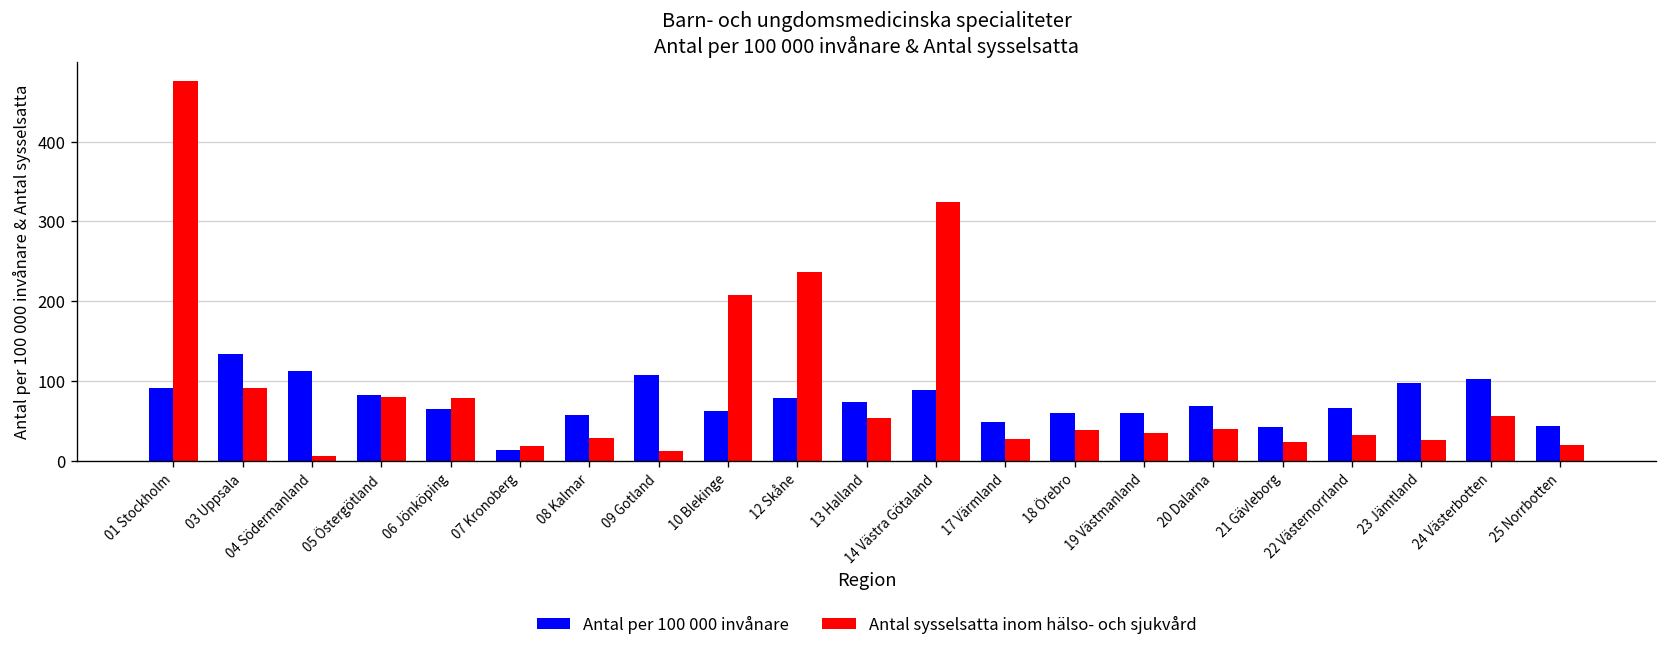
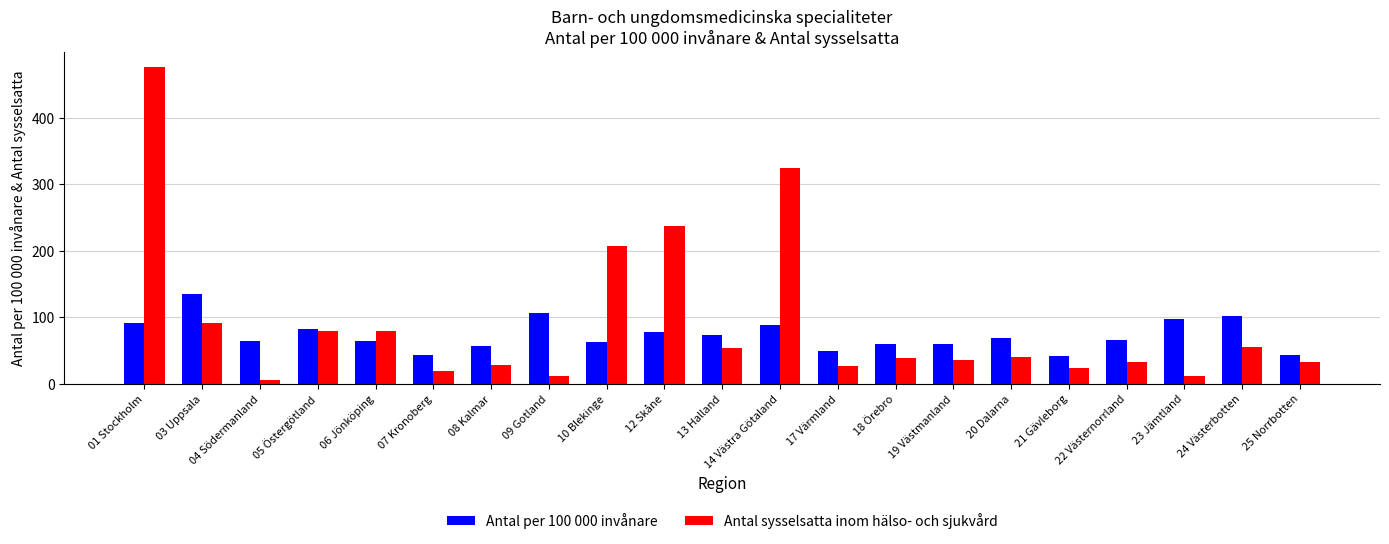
  {
    "Antal per 100 000 invånare": {
      "01 Stockholm": 90,
      "03 Uppsala": 130,
-     "04 Södermanland": 110,
+     "04 Södermanland": 60,
      "05 Östergötland": 80,
      "06 Jönköping": 60,
-     "07 Kronoberg": 10,
+     "07 Kronoberg": 40,
      "08 Kalmar": 60,
      "09 Gotland": 110,
      "10 Blekinge": 60,
      "12 Skåne": 80,
      "13 Halland": 70,
      "14 Västra Götaland": 90,
      "17 Värmland": 50,
      "18 Örebro": 60,
      "19 Västmanland": 60,
      "20 Dalarna": 70,
      "21 Gävleborg": 40,
      "22 Västernorrland": 70,
      "23 Jämtland": 100,
      "24 Västerbotten": 100,
      "25 Norrbotten": 40
    },
    "Antal sysselsatta inom hälso- och sjukvård": {
      "01 Stockholm": 480,
      "03 Uppsala": 90,
      "04 Södermanland": 10,
      "05 Östergötland": 80,
      "06 Jönköping": 80,
      "07 Kronoberg": 20,
      "08 Kalmar": 30,
      "09 Gotland": 10,
      "10 Blekinge": 210,
      "12 Skåne": 240,
      "13 Halland": 50,
      "14 Västra Götaland": 320,
      "17 Värmland": 30,
      "18 Örebro": 40,
      "19 Västmanland": 40,
      "20 Dalarna": 40,
      "21 Gävleborg": 20,
      "22 Västernorrland": 30,
-     "23 Jämtland": 30,
+     "23 Jämtland": 10,
      "24 Västerbotten": 60,
-     "25 Norrbotten": 20
+     "25 Norrbotten": 30
    }
  }
